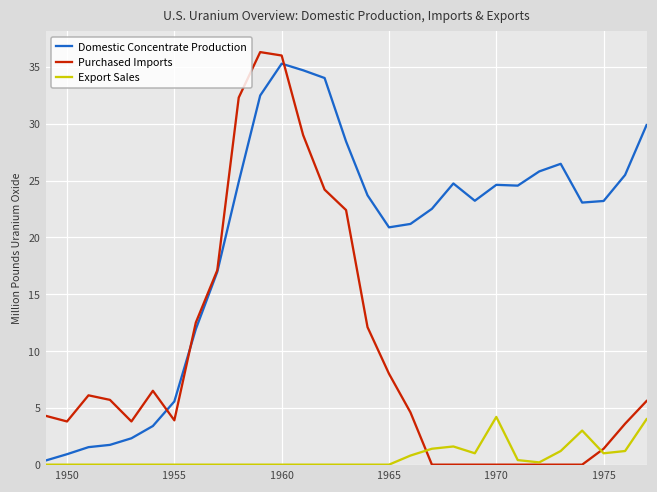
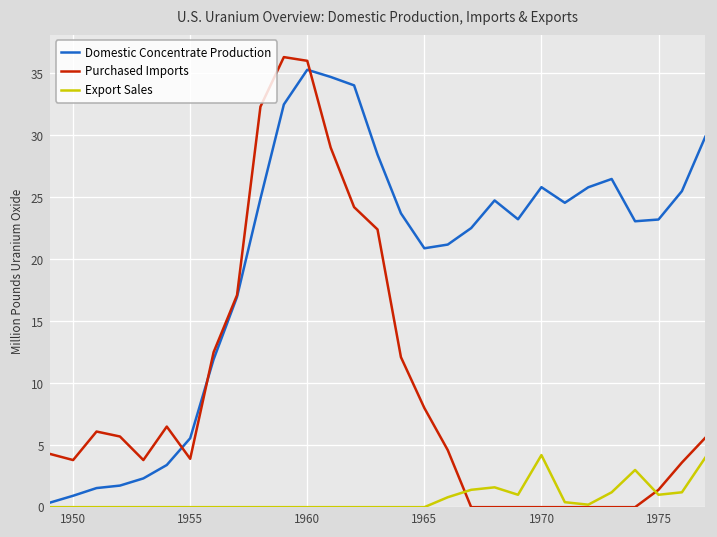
  {
    "Domestic Concentrate Production": {
      "1950": 0.9,
      "1955": 5.6,
      "1960": 35.3,
      "1965": 20.9,
-     "1970": 24.6,
+     "1970": 25.8,
      "1975": 23.2
    },
    "Purchased Imports": {
      "1950": 3.8,
      "1955": 3.9,
      "1960": 36.0,
      "1965": 8.0,
      "1970": 0.0,
      "1975": 1.4
    },
    "Export Sales": {
      "1950": 0.0,
      "1955": 0.0,
      "1960": 0.0,
      "1965": 0.0,
      "1970": 4.2,
      "1975": 1.0
    }
  }
